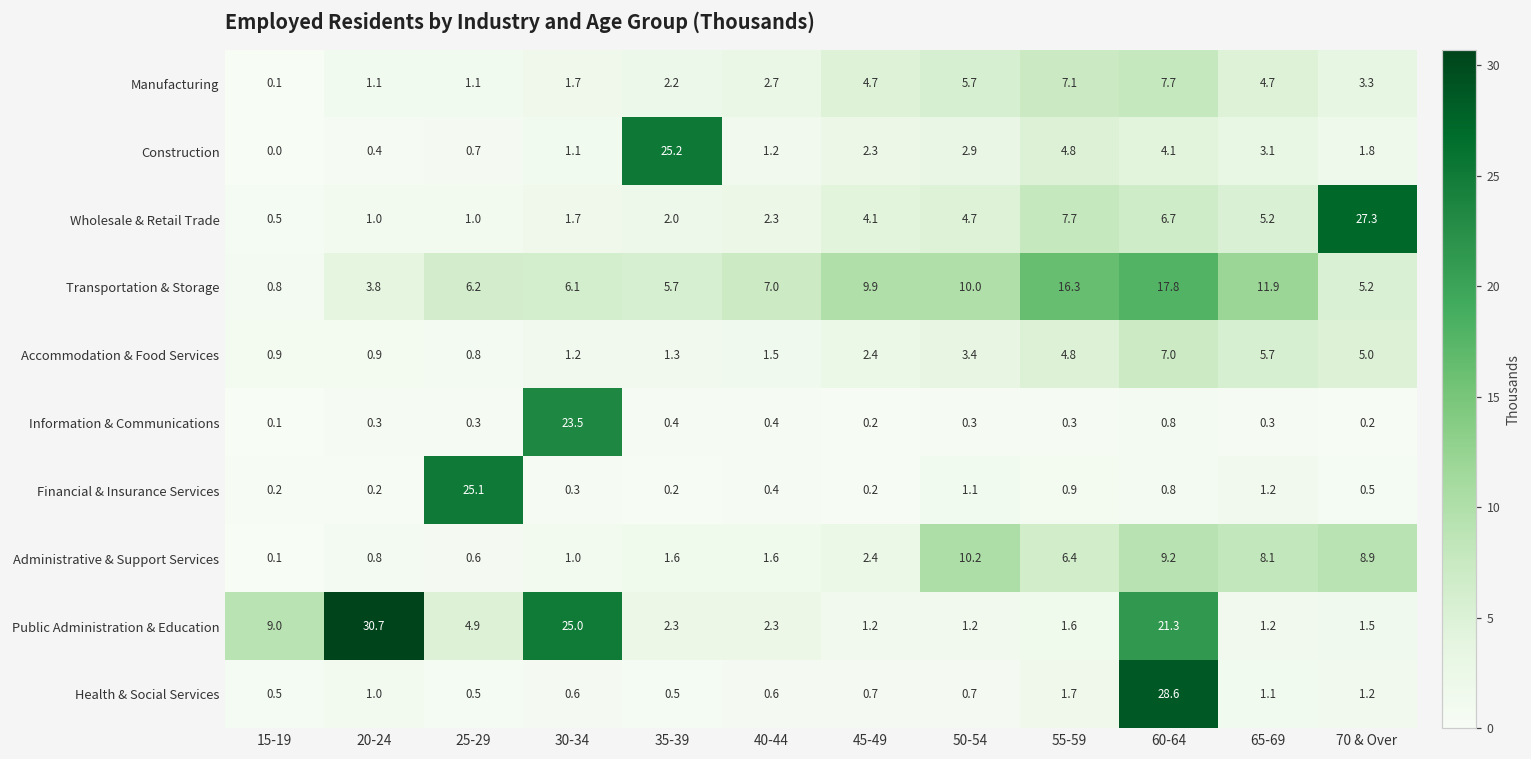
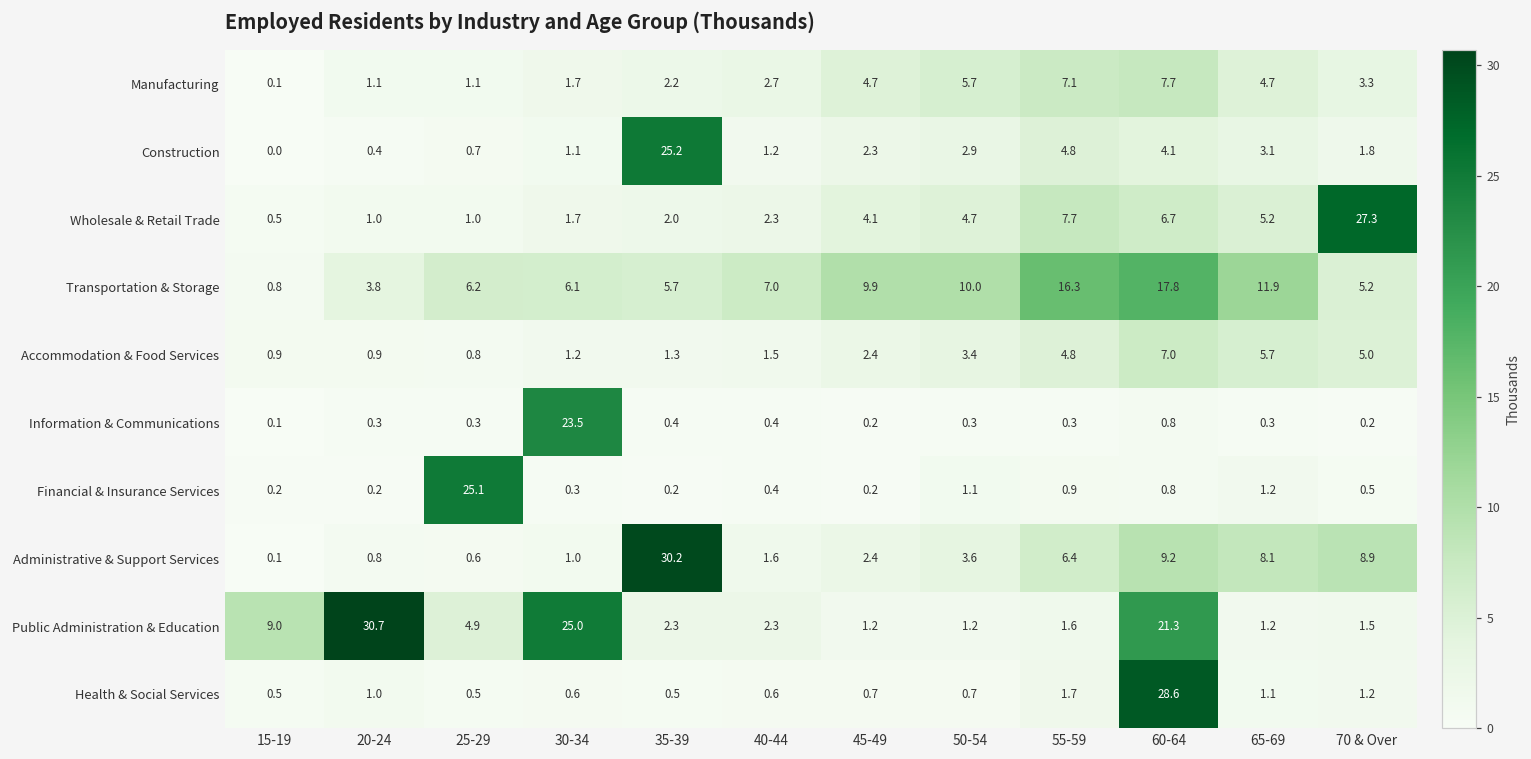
  {
    "Manufacturing": {
      "15-19": 0.1,
      "20-24": 1.1,
      "25-29": 1.1,
      "30-34": 1.7,
      "35-39": 2.2,
      "40-44": 2.7,
      "45-49": 4.7,
      "50-54": 5.7,
      "55-59": 7.1,
      "60-64": 7.7,
      "65-69": 4.7,
      "70 & Over": 3.3
    },
    "Construction": {
      "15-19": 0.0,
      "20-24": 0.4,
      "25-29": 0.7,
      "30-34": 1.1,
      "35-39": 25.2,
      "40-44": 1.2,
      "45-49": 2.3,
      "50-54": 2.9,
      "55-59": 4.8,
      "60-64": 4.1,
      "65-69": 3.1,
      "70 & Over": 1.8
    },
    "Wholesale & Retail Trade": {
      "15-19": 0.5,
      "20-24": 1.0,
      "25-29": 1.0,
      "30-34": 1.7,
      "35-39": 2.0,
      "40-44": 2.3,
      "45-49": 4.1,
      "50-54": 4.7,
      "55-59": 7.7,
      "60-64": 6.7,
      "65-69": 5.2,
      "70 & Over": 27.3
    },
    "Transportation & Storage": {
      "15-19": 0.8,
      "20-24": 3.8,
      "25-29": 6.2,
      "30-34": 6.1,
      "35-39": 5.7,
      "40-44": 7.0,
      "45-49": 9.9,
      "50-54": 10.0,
      "55-59": 16.3,
      "60-64": 17.8,
      "65-69": 11.9,
      "70 & Over": 5.2
    },
    "Accommodation & Food Services": {
      "15-19": 0.9,
      "20-24": 0.9,
      "25-29": 0.8,
      "30-34": 1.2,
      "35-39": 1.3,
      "40-44": 1.5,
      "45-49": 2.4,
      "50-54": 3.4,
      "55-59": 4.8,
      "60-64": 7.0,
      "65-69": 5.7,
      "70 & Over": 5.0
    },
    "Information & Communications": {
      "15-19": 0.1,
      "20-24": 0.3,
      "25-29": 0.3,
      "30-34": 23.5,
      "35-39": 0.4,
      "40-44": 0.4,
      "45-49": 0.2,
      "50-54": 0.3,
      "55-59": 0.3,
      "60-64": 0.8,
      "65-69": 0.3,
      "70 & Over": 0.2
    },
    "Financial & Insurance Services": {
      "15-19": 0.2,
      "20-24": 0.2,
      "25-29": 25.1,
      "30-34": 0.3,
      "35-39": 0.2,
      "40-44": 0.4,
      "45-49": 0.2,
      "50-54": 1.1,
      "55-59": 0.9,
      "60-64": 0.8,
      "65-69": 1.2,
      "70 & Over": 0.5
    },
    "Administrative & Support Services": {
      "15-19": 0.1,
      "20-24": 0.8,
      "25-29": 0.6,
      "30-34": 1.0,
-     "35-39": 1.6,
+     "35-39": 30.2,
      "40-44": 1.6,
      "45-49": 2.4,
-     "50-54": 10.2,
+     "50-54": 3.6,
      "55-59": 6.4,
      "60-64": 9.2,
      "65-69": 8.1,
      "70 & Over": 8.9
    },
    "Public Administration & Education": {
      "15-19": 9.0,
      "20-24": 30.7,
      "25-29": 4.9,
      "30-34": 25.0,
      "35-39": 2.3,
      "40-44": 2.3,
      "45-49": 1.2,
      "50-54": 1.2,
      "55-59": 1.6,
      "60-64": 21.3,
      "65-69": 1.2,
      "70 & Over": 1.5
    },
    "Health & Social Services": {
      "15-19": 0.5,
      "20-24": 1.0,
      "25-29": 0.5,
      "30-34": 0.6,
      "35-39": 0.5,
      "40-44": 0.6,
      "45-49": 0.7,
      "50-54": 0.7,
      "55-59": 1.7,
      "60-64": 28.6,
      "65-69": 1.1,
      "70 & Over": 1.2
    }
  }
